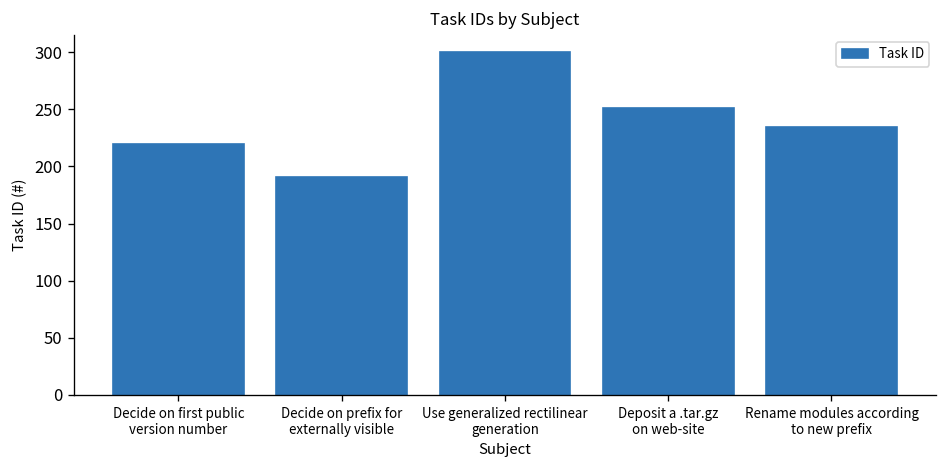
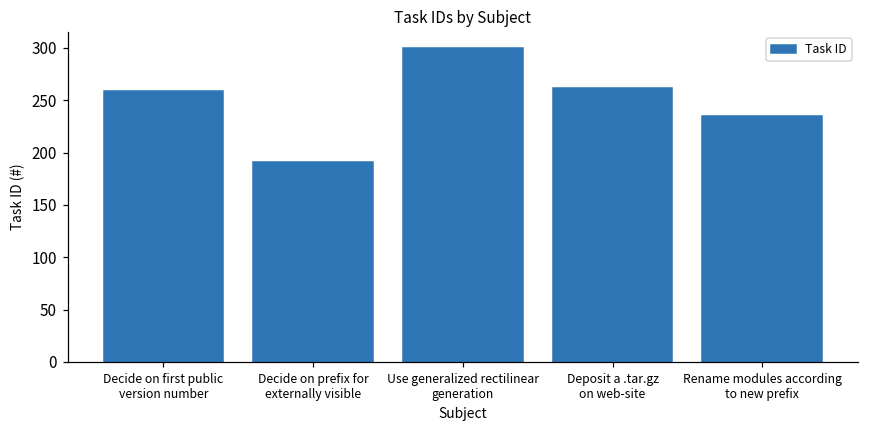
  {
-   "Decide on first public version number": 220,
+   "Decide on first public version number": 260,
    "Decide on prefix for externally visible": 190,
    "Use generalized rectilinear generation": 300,
-   "Deposit a .tar.gz on web-site": 250,
+   "Deposit a .tar.gz on web-site": 260,
    "Rename modules according to new prefix": 240
  }
